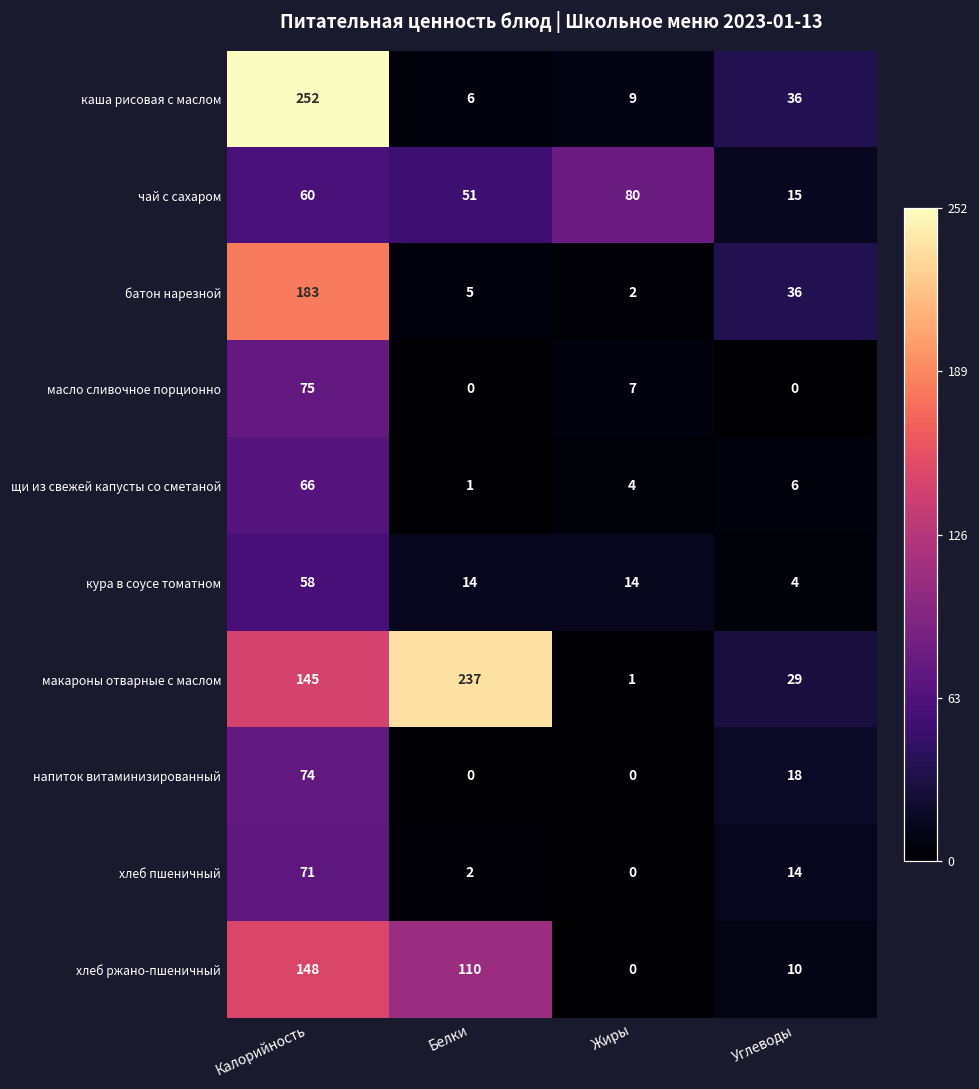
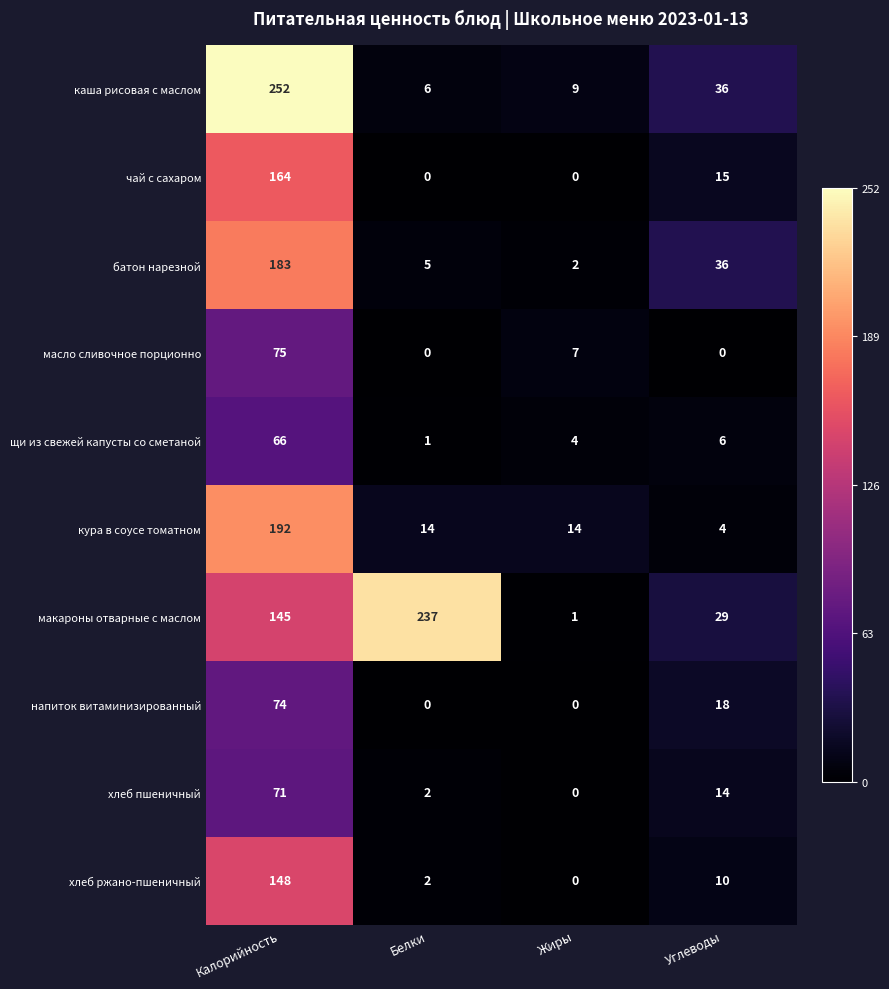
  {
    "каша рисовая с маслом": {
      "Калорийность": 252,
      "Белки": 6,
      "Жиры": 9,
      "Углеводы": 36
    },
    "чай с сахаром": {
-     "Калорийность": 60,
-     "Белки": 51,
-     "Жиры": 80,
+     "Калорийность": 164,
+     "Белки": 0,
+     "Жиры": 0,
      "Углеводы": 15
    },
    "батон нарезной": {
      "Калорийность": 183,
      "Белки": 5,
      "Жиры": 2,
      "Углеводы": 36
    },
    "масло сливочное порционно": {
      "Калорийность": 75,
      "Белки": 0,
      "Жиры": 7,
      "Углеводы": 0
    },
    "щи из свежей капусты со сметаной": {
      "Калорийность": 66,
      "Белки": 1,
      "Жиры": 4,
      "Углеводы": 6
    },
    "кура в соусе томатном": {
-     "Калорийность": 58,
+     "Калорийность": 192,
      "Белки": 14,
      "Жиры": 14,
      "Углеводы": 4
    },
    "макароны отварные с маслом": {
      "Калорийность": 145,
      "Белки": 237,
      "Жиры": 1,
      "Углеводы": 29
    },
    "напиток витаминизированный": {
      "Калорийность": 74,
      "Белки": 0,
      "Жиры": 0,
      "Углеводы": 18
    },
    "хлеб пшеничный": {
      "Калорийность": 71,
      "Белки": 2,
      "Жиры": 0,
      "Углеводы": 14
    },
    "хлеб ржано-пшеничный": {
      "Калорийность": 148,
-     "Белки": 110,
+     "Белки": 2,
      "Жиры": 0,
      "Углеводы": 10
    }
  }
